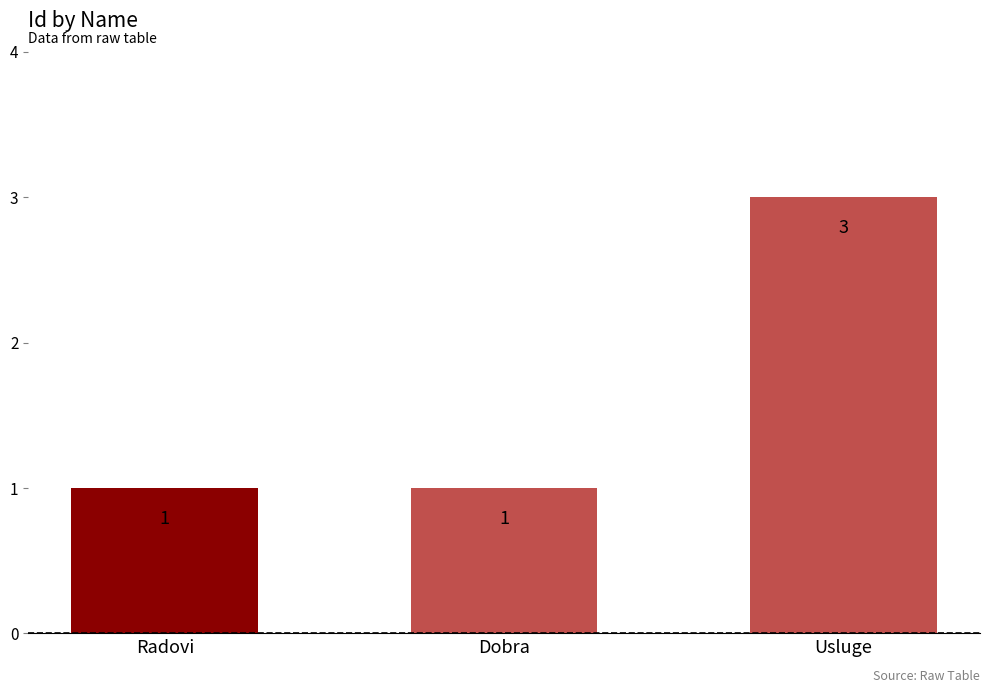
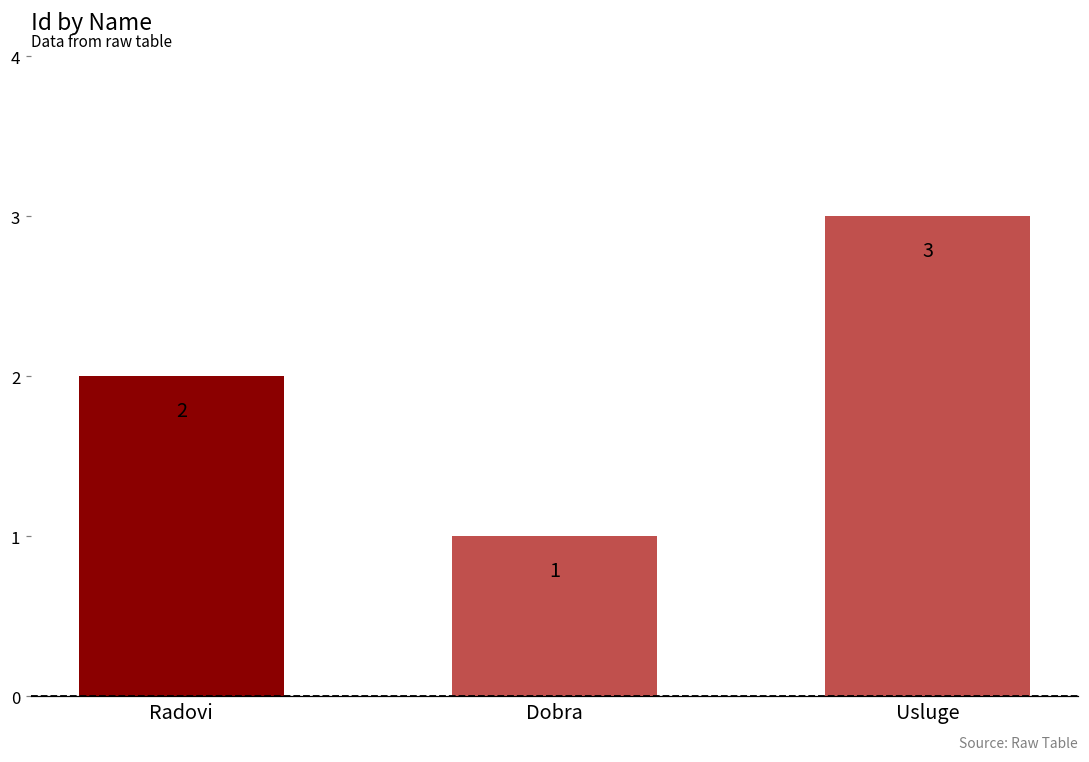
  {
-   "Radovi": 1,
+   "Radovi": 2,
    "Dobra": 1,
    "Usluge": 3
  }
